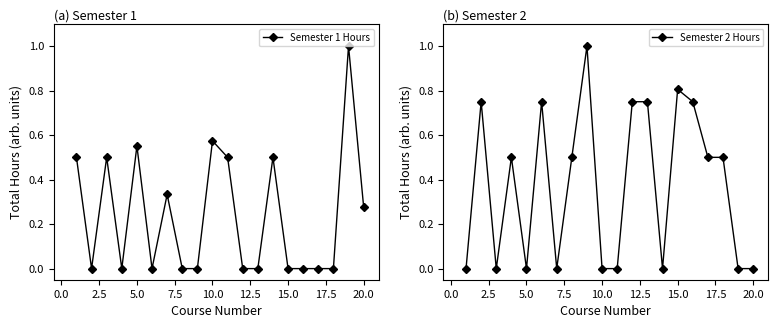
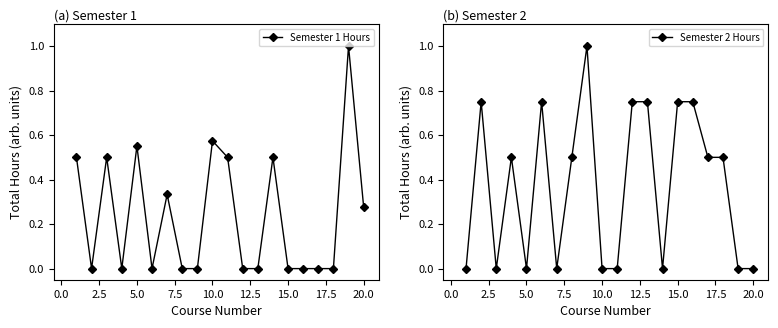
  {
    "(a) Semester 1": {
      "5.0": 0.55,
      "10.0": 0.57,
      "15.0": 0.00,
      "20.0": 0.28
    },
    "(b) Semester 2": {
      "5.0": 0.00,
      "10.0": 0.00,
-     "15.0": 0.81,
+     "15.0": 0.75,
      "20.0": 0.00
    }
  }
